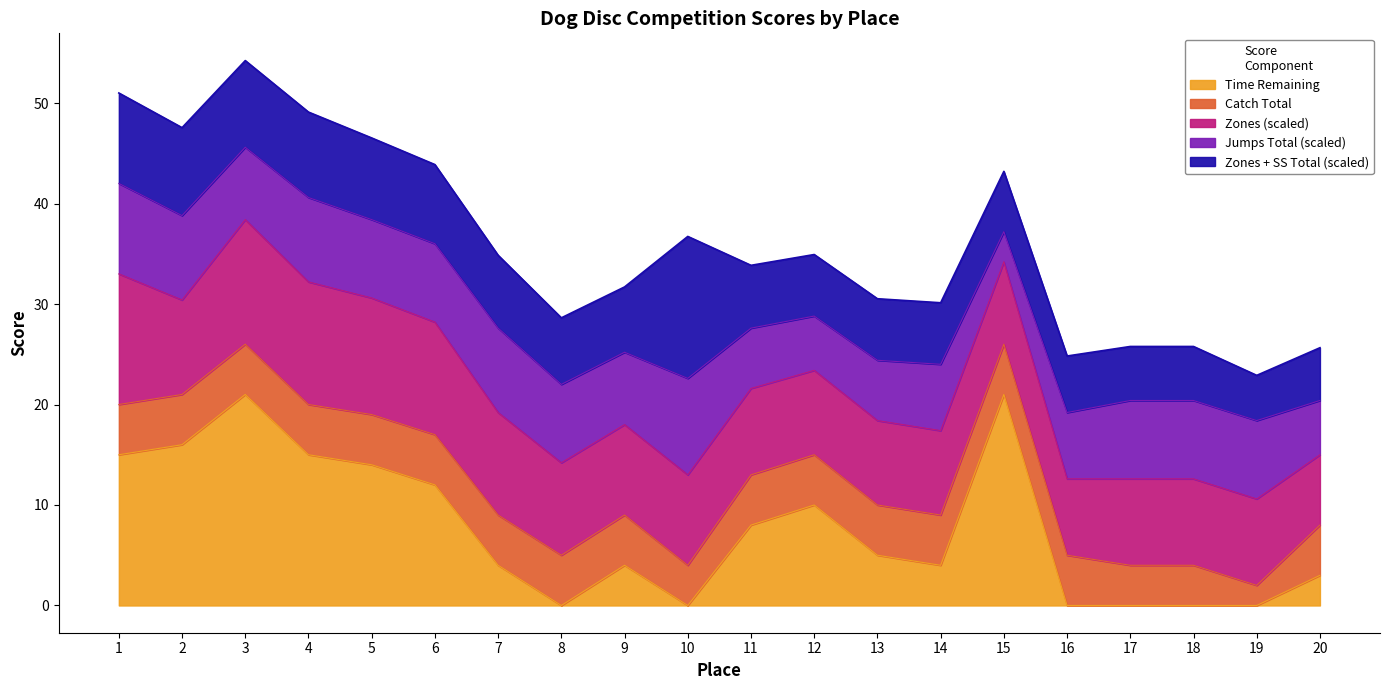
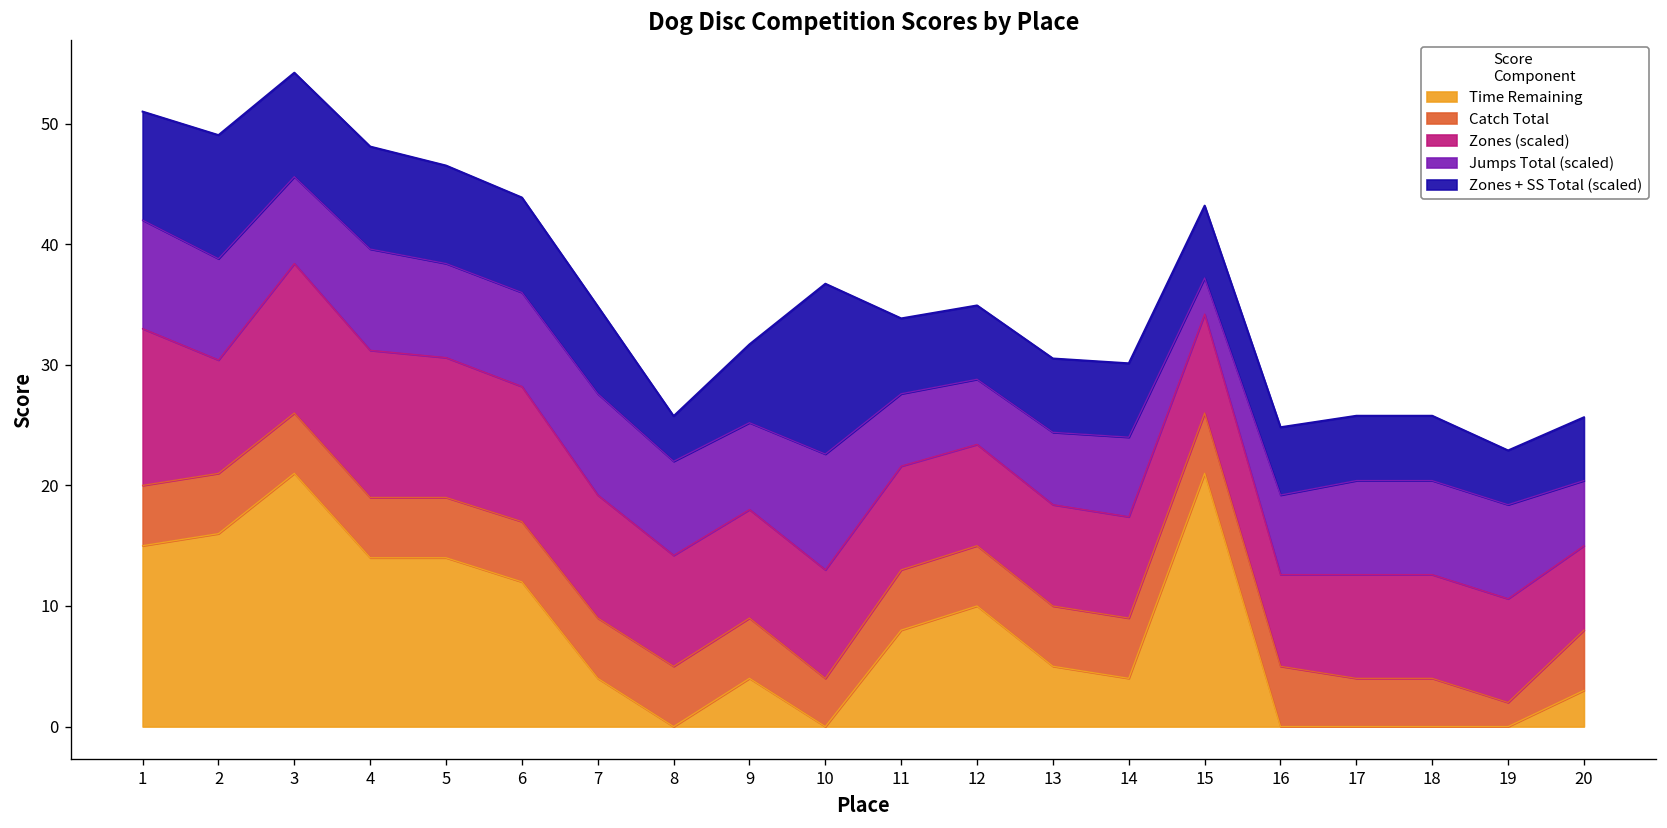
  {
    "Time Remaining": {
      "1": 15,
      "2": 16,
      "3": 21,
-     "4": 15,
+     "4": 14,
      "5": 14,
      "6": 12,
      "7": 4,
      "8": 0,
      "9": 4,
      "10": 0,
      "11": 8,
      "12": 10,
      "13": 5,
      "14": 4,
      "15": 21,
      "16": 0,
      "17": 0,
      "18": 0,
      "19": 0,
      "20": 3
    },
    "Catch Total": {
      "1": 5.0,
      "2": 5.0,
      "3": 5.0,
      "4": 5.0,
      "5": 5.0,
      "6": 5.0,
      "7": 5.0,
      "8": 5.0,
      "9": 5.0,
      "10": 4.0,
      "11": 5.0,
      "12": 5.0,
      "13": 5.0,
      "14": 5.0,
      "15": 5.0,
      "16": 5.0,
      "17": 4.0,
      "18": 4.0,
      "19": 2.0,
      "20": 5.0
    },
    "Zones (scaled)": {
      "1": 13.0,
      "2": 9.4,
      "3": 12.4,
      "4": 12.2,
      "5": 11.6,
      "6": 11.2,
      "7": 10.2,
      "8": 9.2,
      "9": 9.0,
      "10": 9.0,
      "11": 8.6,
      "12": 8.4,
      "13": 8.4,
      "14": 8.4,
      "15": 8.2,
      "16": 7.6,
      "17": 8.6,
      "18": 8.6,
      "19": 8.6,
      "20": 7.0
    },
    "Jumps Total (scaled)": {
      "1": 9.0,
      "2": 8.4,
      "3": 7.2,
      "4": 8.4,
      "5": 7.8,
      "6": 7.8,
      "7": 8.4,
      "8": 7.8,
      "9": 7.2,
      "10": 9.6,
      "11": 6.0,
      "12": 5.4,
      "13": 6.0,
      "14": 6.6,
      "15": 3.0,
      "16": 6.6,
      "17": 7.8,
      "18": 7.8,
      "19": 7.8,
      "20": 5.4
    },
    "Zones + SS Total (scaled)": {
      "1": 9.0,
-     "2": 8.8,
+     "2": 10.3,
      "3": 8.6,
      "4": 8.5,
      "5": 8.1,
      "6": 7.9,
      "7": 7.3,
-     "8": 6.6,
+     "8": 3.8,
      "9": 6.5,
      "10": 14.1,
      "11": 6.3,
      "12": 6.1,
      "13": 6.1,
      "14": 6.1,
      "15": 6.0,
      "16": 5.6,
      "17": 5.4,
      "18": 5.4,
      "19": 4.5,
      "20": 5.3
    }
  }
